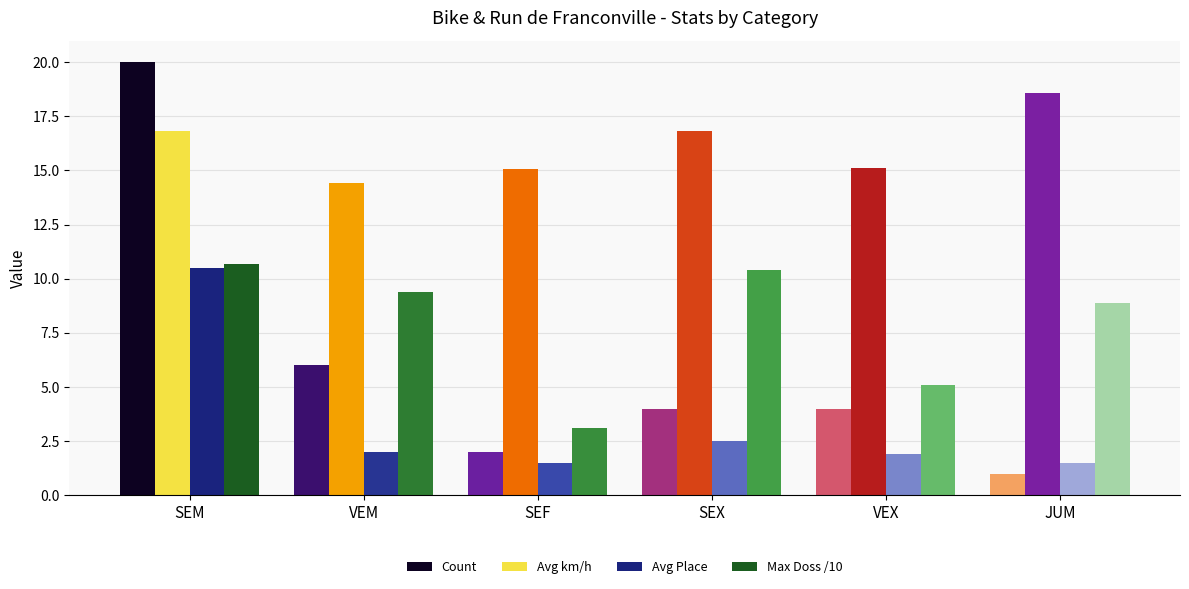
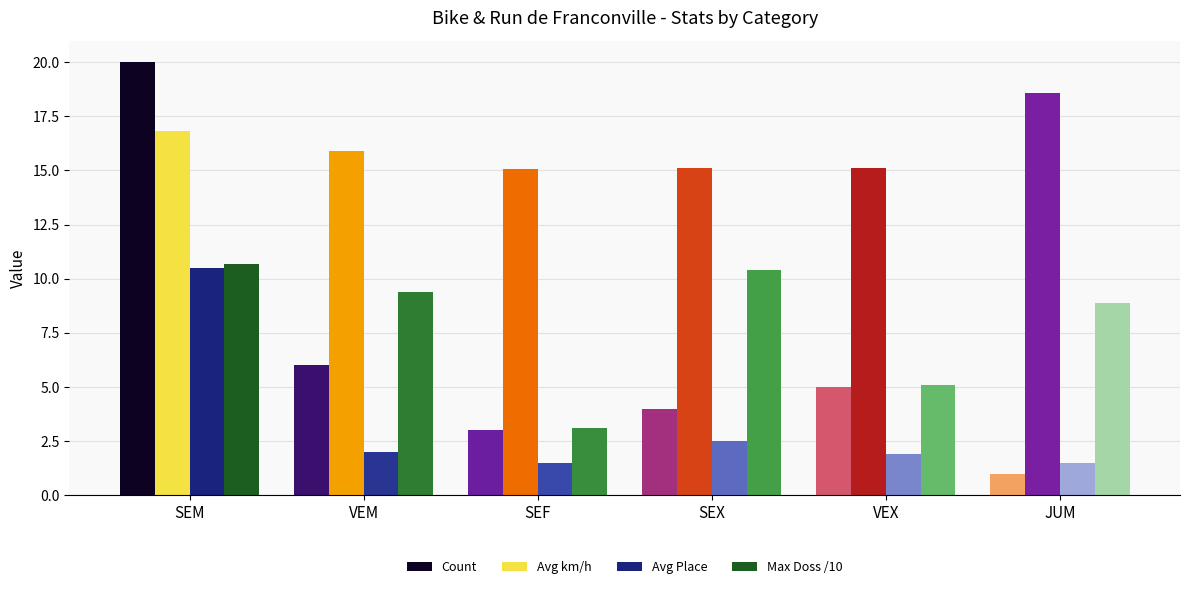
  {
    "Count": {
      "SEM": 20,
      "VEM": 6,
-     "SEF": 2,
+     "SEF": 3,
      "SEX": 4,
-     "VEX": 4,
+     "VEX": 5,
      "JUM": 1
    },
    "Avg km/h": {
      "SEM": 16.8,
-     "VEM": 14.4,
+     "VEM": 15.9,
      "SEF": 15.1,
-     "SEX": 16.8,
+     "SEX": 15.1,
      "VEX": 15.1,
      "JUM": 18.6
    },
    "Avg Place": {
      "SEM": 10.5,
      "VEM": 2.0,
      "SEF": 1.5,
      "SEX": 2.5,
      "VEX": 1.9,
      "JUM": 1.5
    },
    "Max Doss /10": {
      "SEM": 10.7,
      "VEM": 9.4,
      "SEF": 3.1,
      "SEX": 10.4,
      "VEX": 5.1,
      "JUM": 8.9
    }
  }
